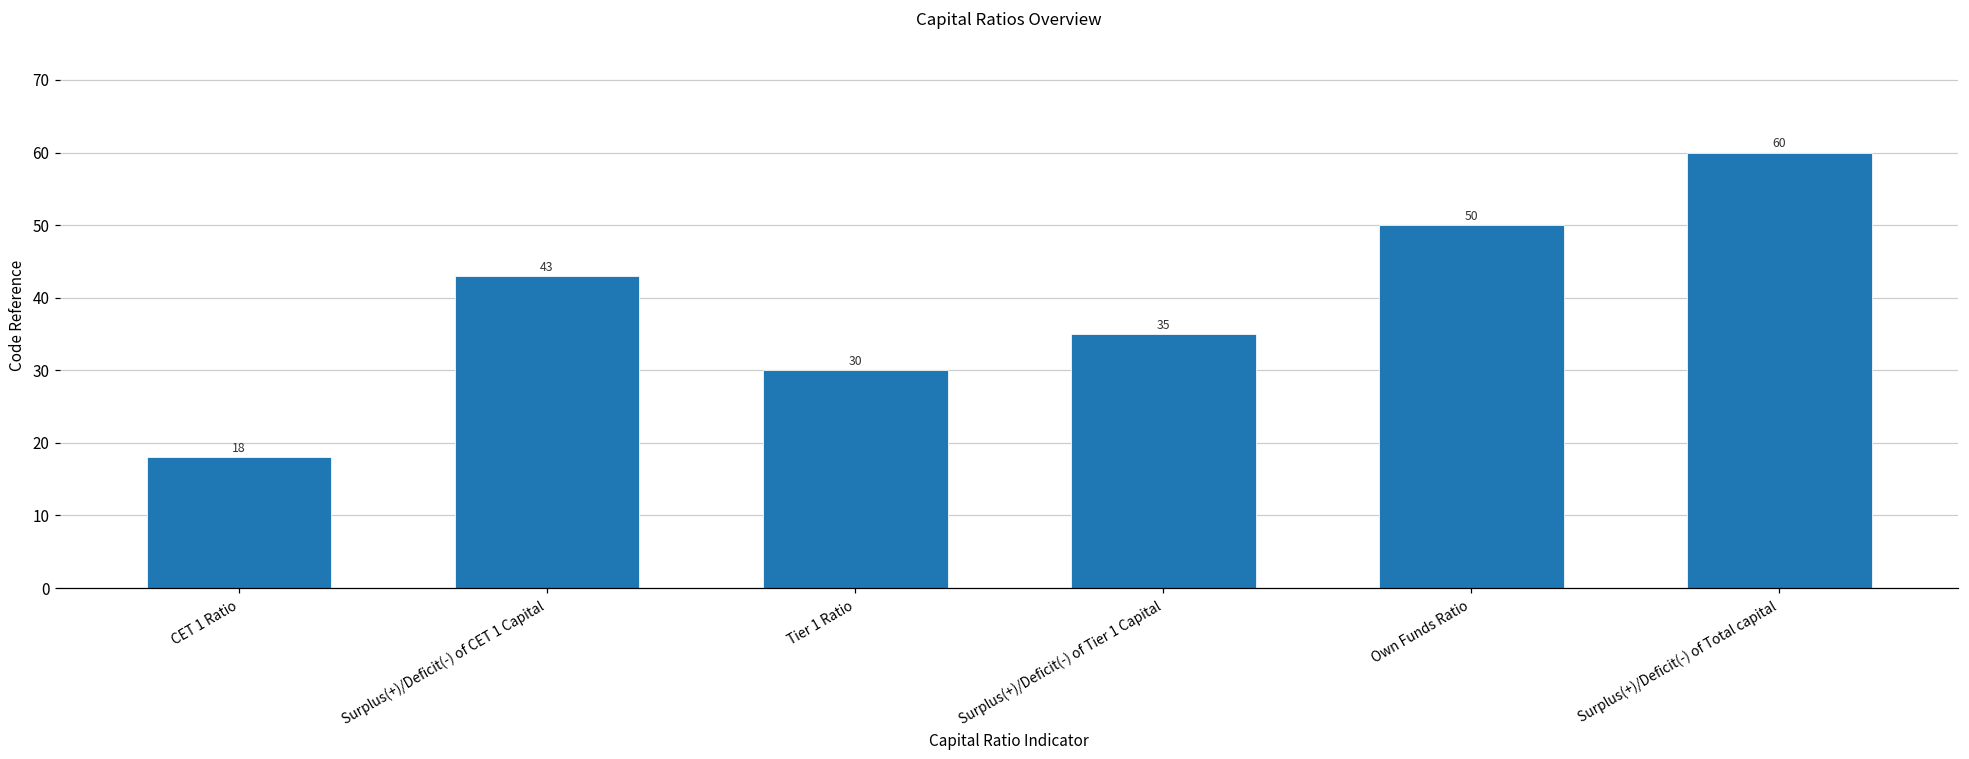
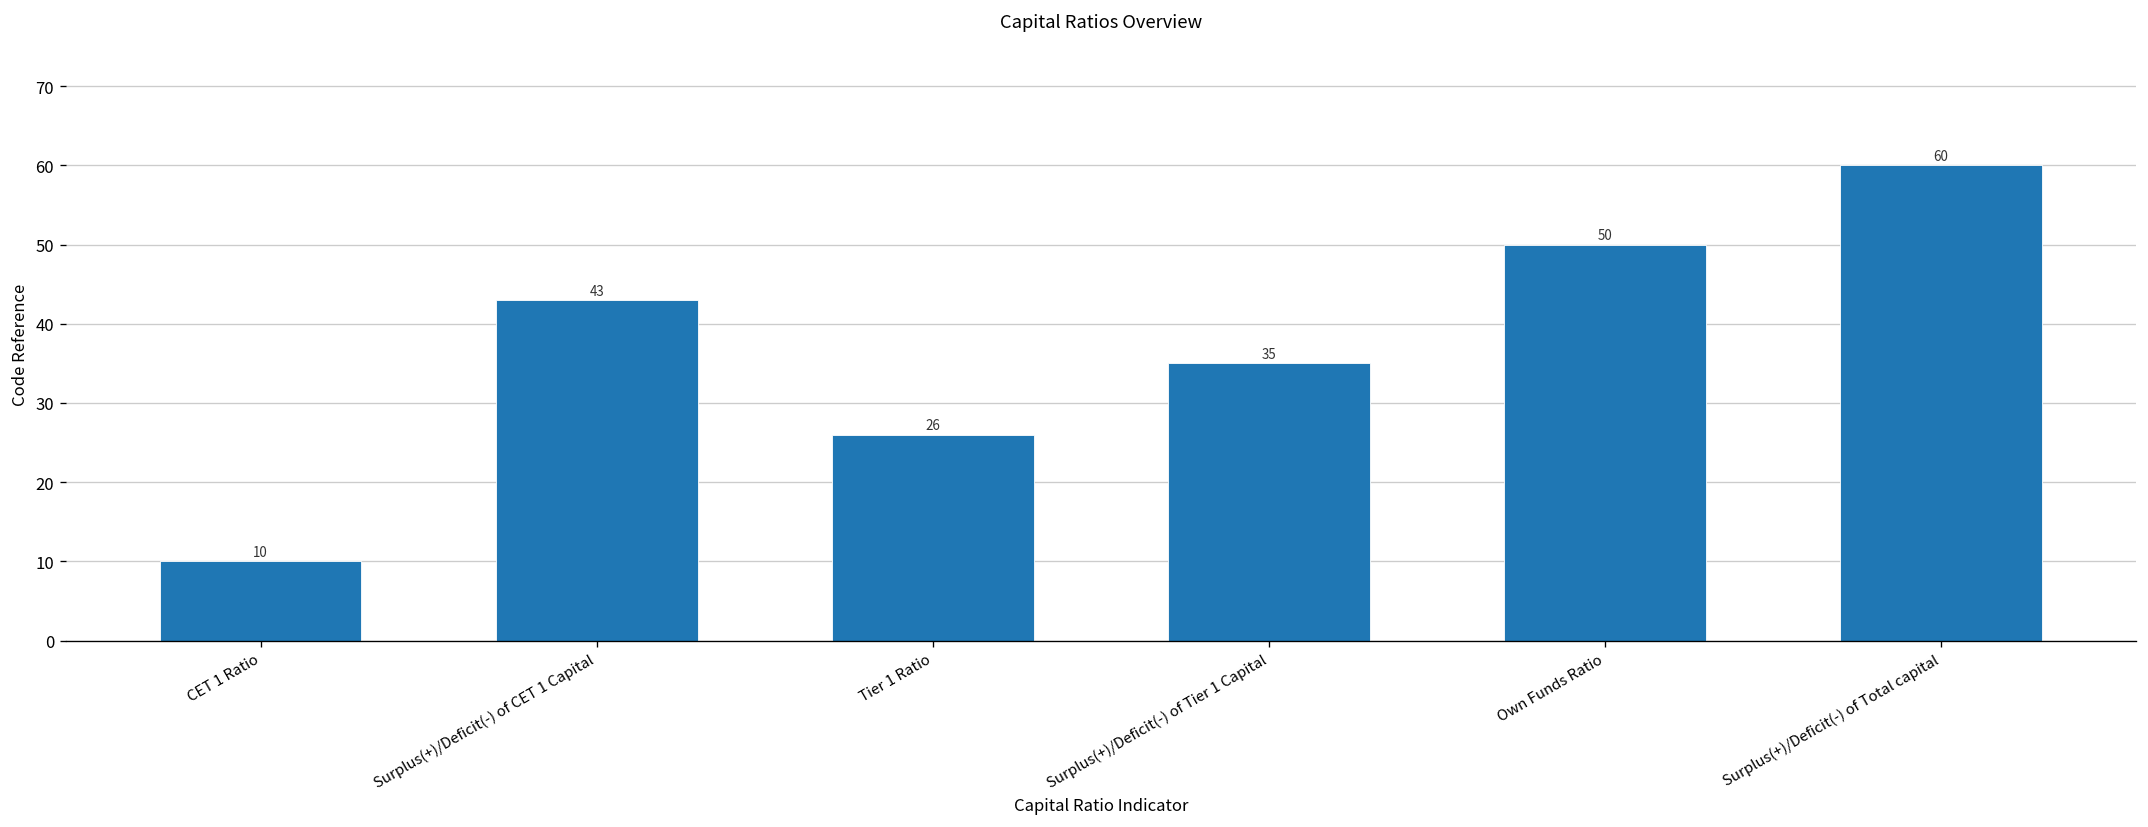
  {
-   "CET 1 Ratio": 18,
+   "CET 1 Ratio": 10,
    "Surplus(+)/Deficit(-) of CET 1 Capital": 43,
-   "Tier 1 Ratio": 30,
+   "Tier 1 Ratio": 26,
    "Surplus(+)/Deficit(-) of Tier 1 Capital": 35,
    "Own Funds Ratio": 50,
    "Surplus(+)/Deficit(-) of Total capital": 60
  }
